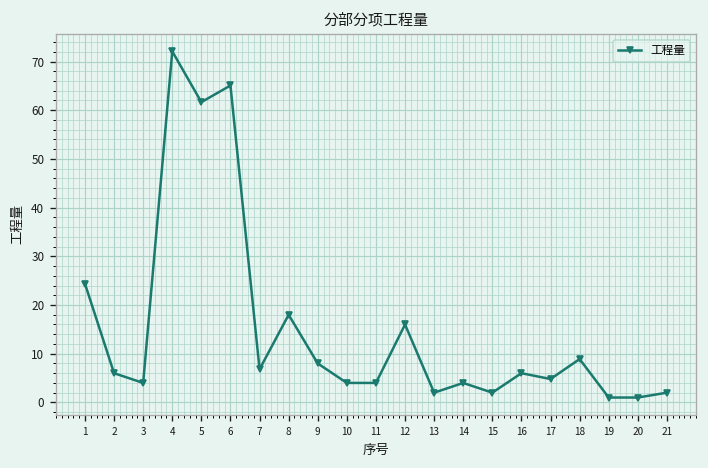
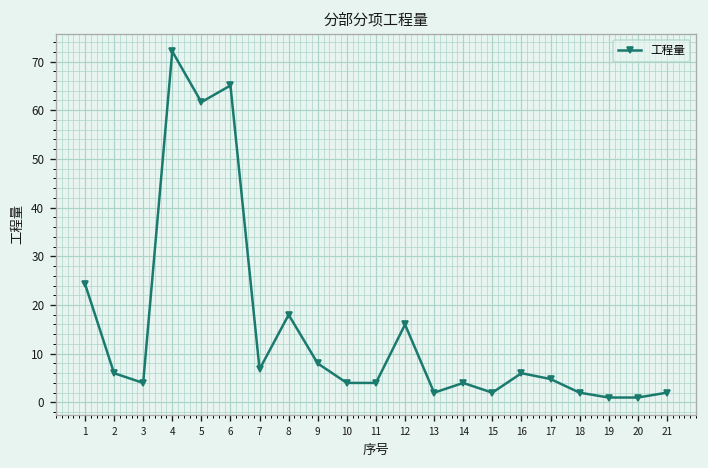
  {
    "1": 24,
    "2": 6,
    "3": 4,
    "4": 72,
    "5": 62,
    "6": 65,
    "7": 7,
    "8": 18,
    "9": 8,
    "10": 4,
    "11": 4,
    "12": 16,
    "13": 2,
    "14": 4,
    "15": 2,
    "16": 6,
    "17": 5,
-   "18": 9,
+   "18": 2,
    "19": 1,
    "20": 1,
    "21": 2
  }
